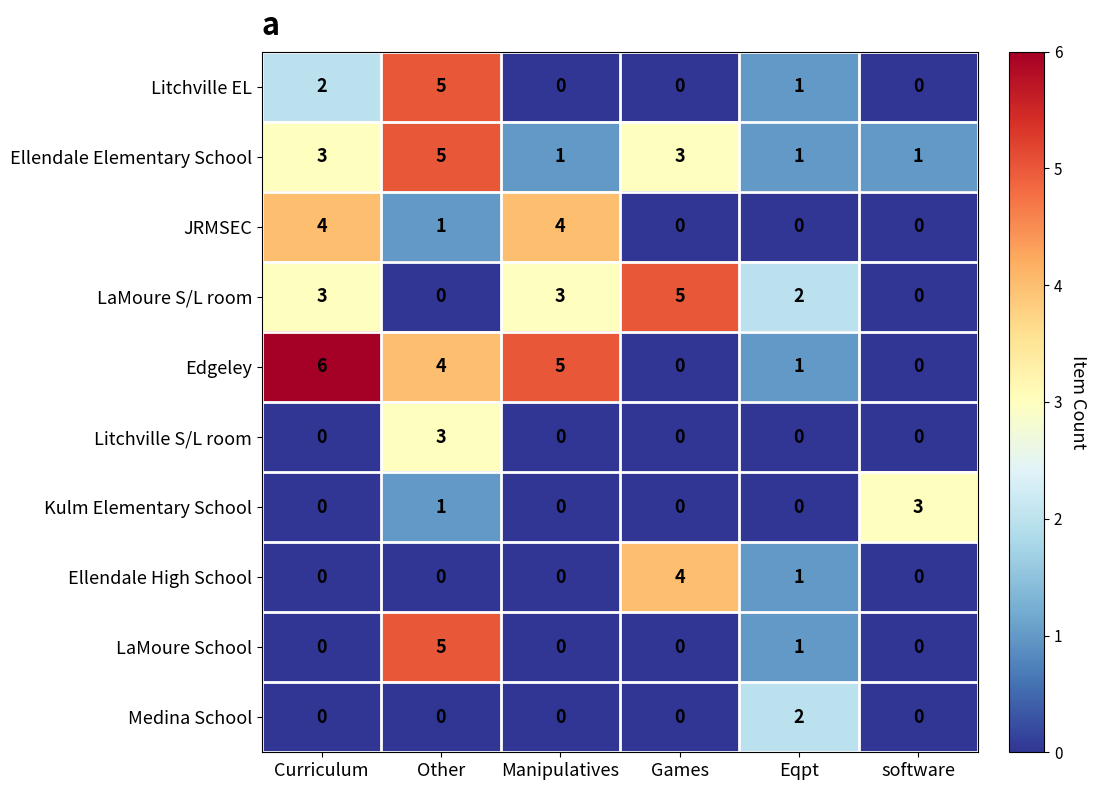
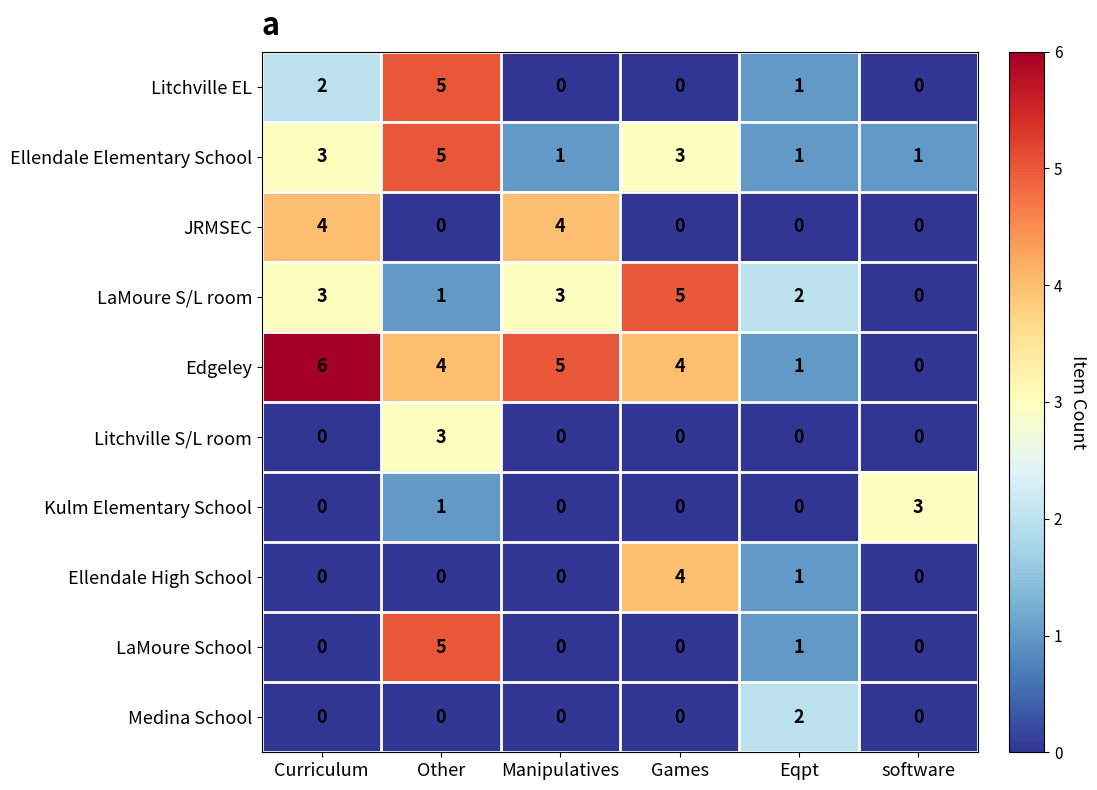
  {
    "Litchville EL": {
      "Curriculum": 2,
      "Other": 5,
      "Manipulatives": 0,
      "Games": 0,
      "Eqpt": 1,
      "software": 0
    },
    "Ellendale Elementary School": {
      "Curriculum": 3,
      "Other": 5,
      "Manipulatives": 1,
      "Games": 3,
      "Eqpt": 1,
      "software": 1
    },
    "JRMSEC": {
      "Curriculum": 4,
-     "Other": 1,
+     "Other": 0,
      "Manipulatives": 4,
      "Games": 0,
      "Eqpt": 0,
      "software": 0
    },
    "LaMoure S/L room": {
      "Curriculum": 3,
-     "Other": 0,
+     "Other": 1,
      "Manipulatives": 3,
      "Games": 5,
      "Eqpt": 2,
      "software": 0
    },
    "Edgeley": {
      "Curriculum": 6,
      "Other": 4,
      "Manipulatives": 5,
-     "Games": 0,
+     "Games": 4,
      "Eqpt": 1,
      "software": 0
    },
    "Litchville S/L room": {
      "Curriculum": 0,
      "Other": 3,
      "Manipulatives": 0,
      "Games": 0,
      "Eqpt": 0,
      "software": 0
    },
    "Kulm Elementary School": {
      "Curriculum": 0,
      "Other": 1,
      "Manipulatives": 0,
      "Games": 0,
      "Eqpt": 0,
      "software": 3
    },
    "Ellendale High School": {
      "Curriculum": 0,
      "Other": 0,
      "Manipulatives": 0,
      "Games": 4,
      "Eqpt": 1,
      "software": 0
    },
    "LaMoure School": {
      "Curriculum": 0,
      "Other": 5,
      "Manipulatives": 0,
      "Games": 0,
      "Eqpt": 1,
      "software": 0
    },
    "Medina School": {
      "Curriculum": 0,
      "Other": 0,
      "Manipulatives": 0,
      "Games": 0,
      "Eqpt": 2,
      "software": 0
    }
  }
